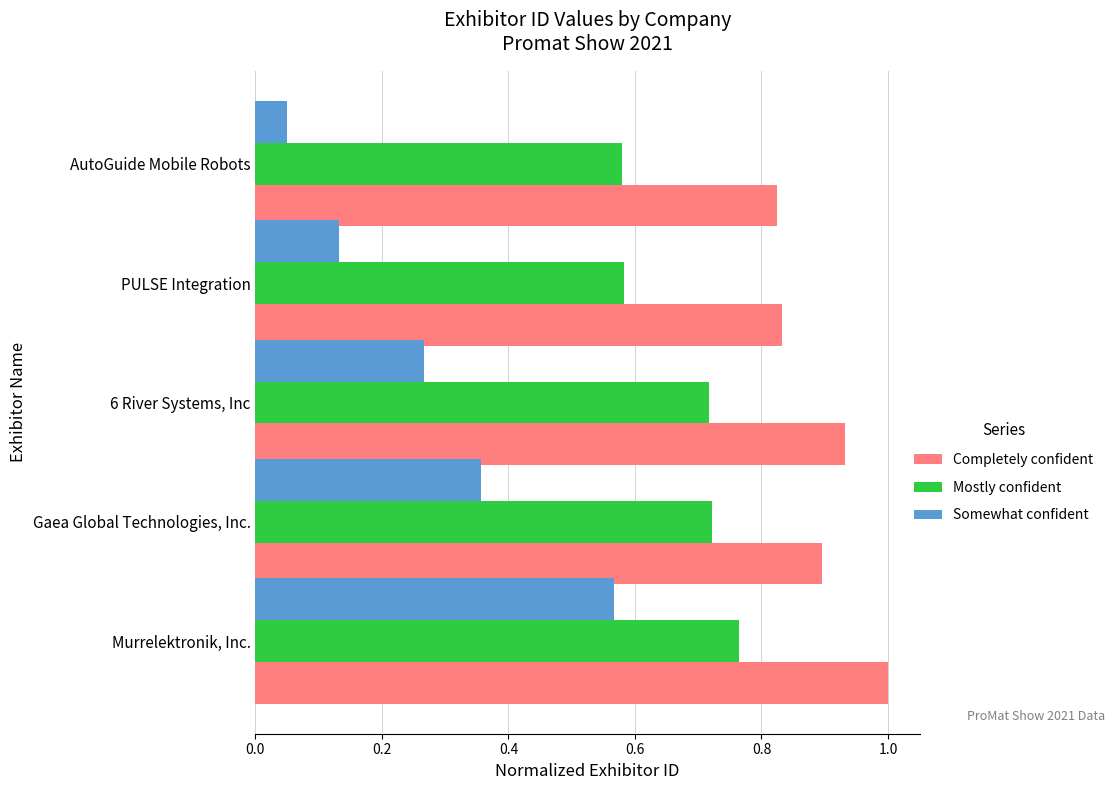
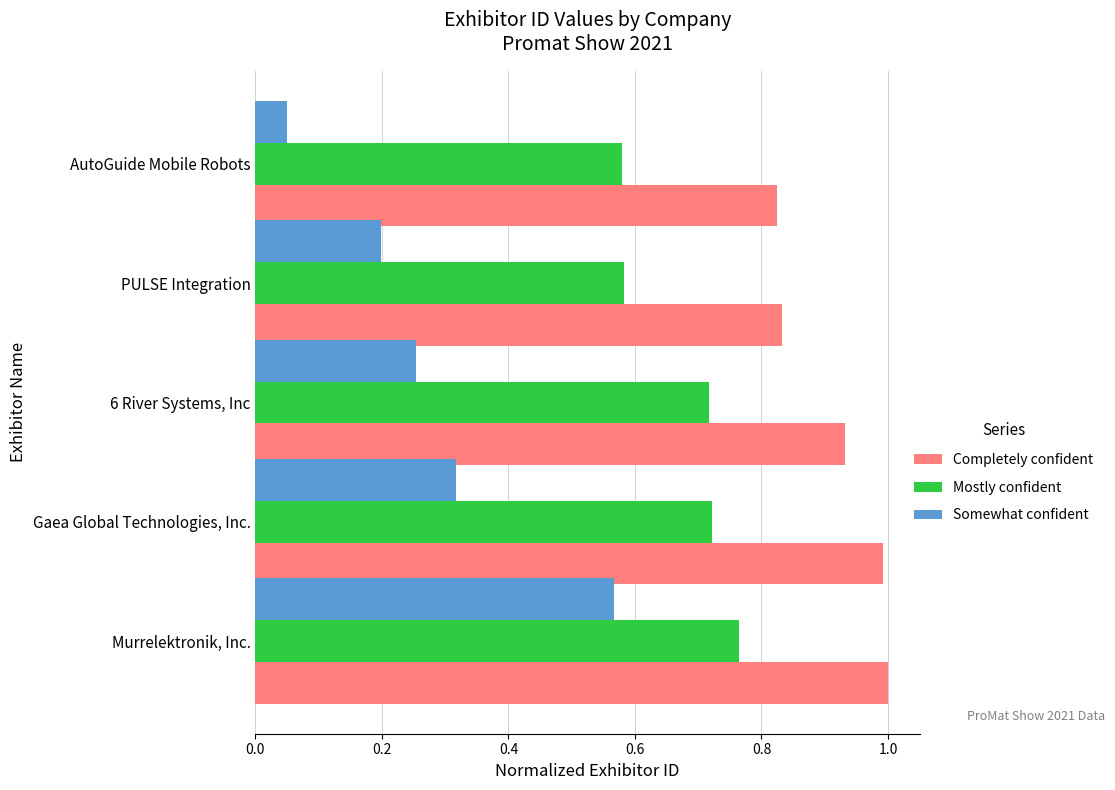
  {
    "Completely confident": {
      "AutoGuide Mobile Robots": 0.83,
      "PULSE Integration": 0.83,
      "6 River Systems, Inc": 0.93,
-     "Gaea Global Technologies, Inc.": 0.90,
+     "Gaea Global Technologies, Inc.": 0.99,
      "Murrelektronik, Inc.": 1.00
    },
    "Mostly confident": {
      "AutoGuide Mobile Robots": 0.58,
      "PULSE Integration": 0.58,
      "6 River Systems, Inc": 0.72,
      "Gaea Global Technologies, Inc.": 0.72,
      "Murrelektronik, Inc.": 0.76
    },
    "Somewhat confident": {
      "AutoGuide Mobile Robots": 0.05,
-     "PULSE Integration": 0.13,
-     "6 River Systems, Inc": 0.27,
-     "Gaea Global Technologies, Inc.": 0.36,
+     "PULSE Integration": 0.20,
+     "6 River Systems, Inc": 0.25,
+     "Gaea Global Technologies, Inc.": 0.32,
      "Murrelektronik, Inc.": 0.57
    }
  }
